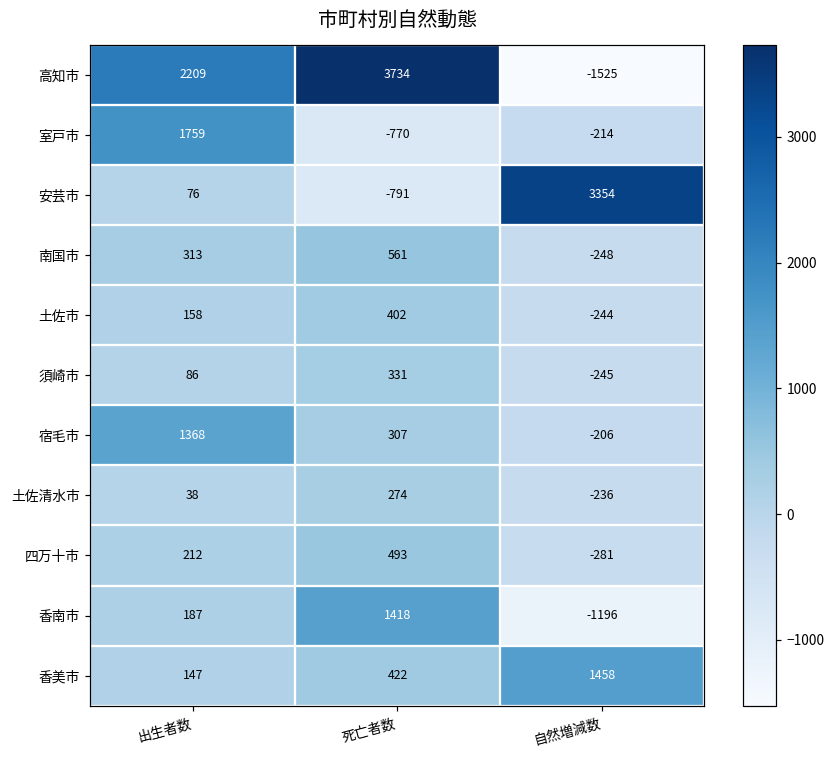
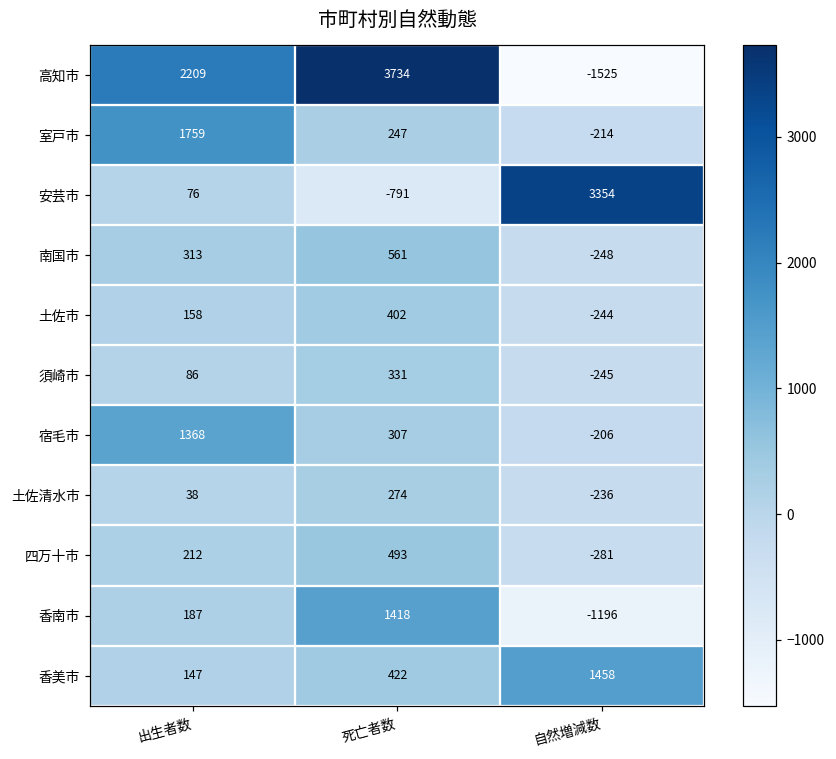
  {
    "高知市": {
      "出生者数": 2209,
      "死亡者数": 3734,
      "自然増減数": -1525
    },
    "室戸市": {
      "出生者数": 1759,
-     "死亡者数": -770,
+     "死亡者数": 247,
      "自然増減数": -214
    },
    "安芸市": {
      "出生者数": 76,
      "死亡者数": -791,
      "自然増減数": 3354
    },
    "南国市": {
      "出生者数": 313,
      "死亡者数": 561,
      "自然増減数": -248
    },
    "土佐市": {
      "出生者数": 158,
      "死亡者数": 402,
      "自然増減数": -244
    },
    "須崎市": {
      "出生者数": 86,
      "死亡者数": 331,
      "自然増減数": -245
    },
    "宿毛市": {
      "出生者数": 1368,
      "死亡者数": 307,
      "自然増減数": -206
    },
    "土佐清水市": {
      "出生者数": 38,
      "死亡者数": 274,
      "自然増減数": -236
    },
    "四万十市": {
      "出生者数": 212,
      "死亡者数": 493,
      "自然増減数": -281
    },
    "香南市": {
      "出生者数": 187,
      "死亡者数": 1418,
      "自然増減数": -1196
    },
    "香美市": {
      "出生者数": 147,
      "死亡者数": 422,
      "自然増減数": 1458
    }
  }
